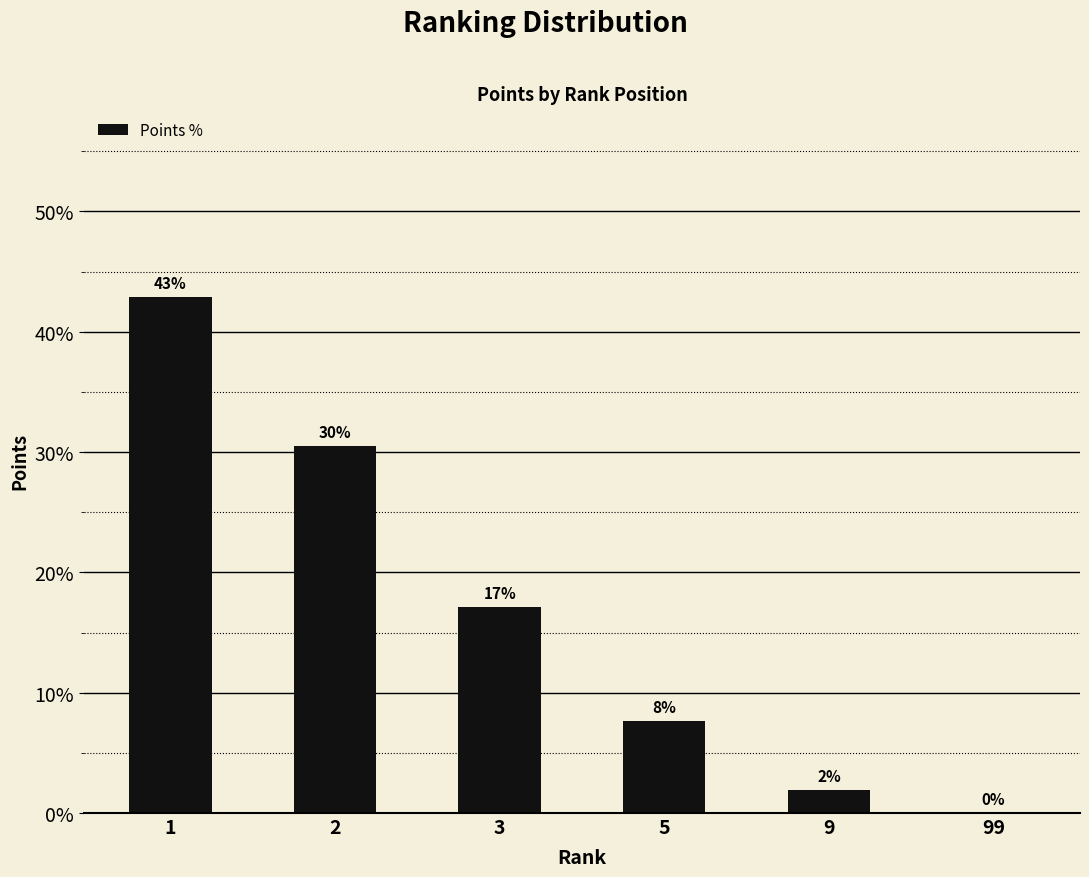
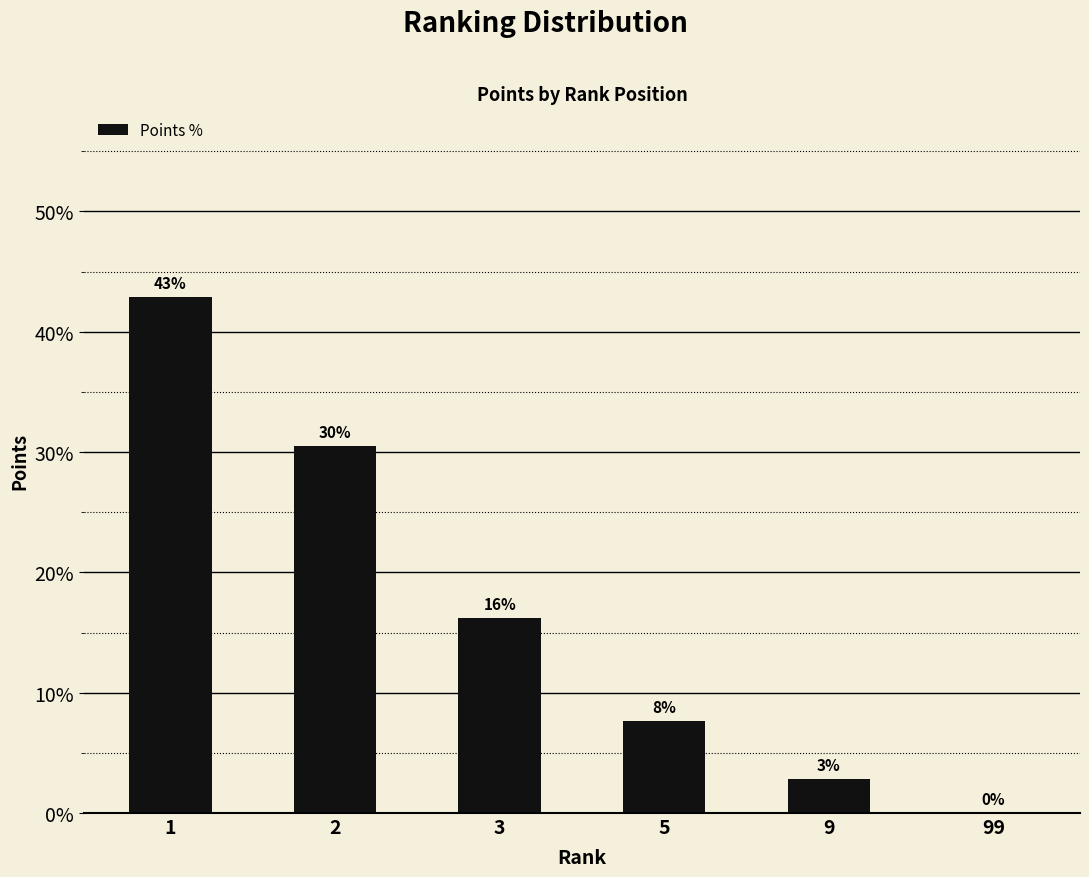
  {
    "1": "43%",
    "2": "30%",
-   "3": "17%",
+   "3": "16%",
    "5": "8%",
-   "9": "2%",
+   "9": "3%",
    "99": "0%"
  }
